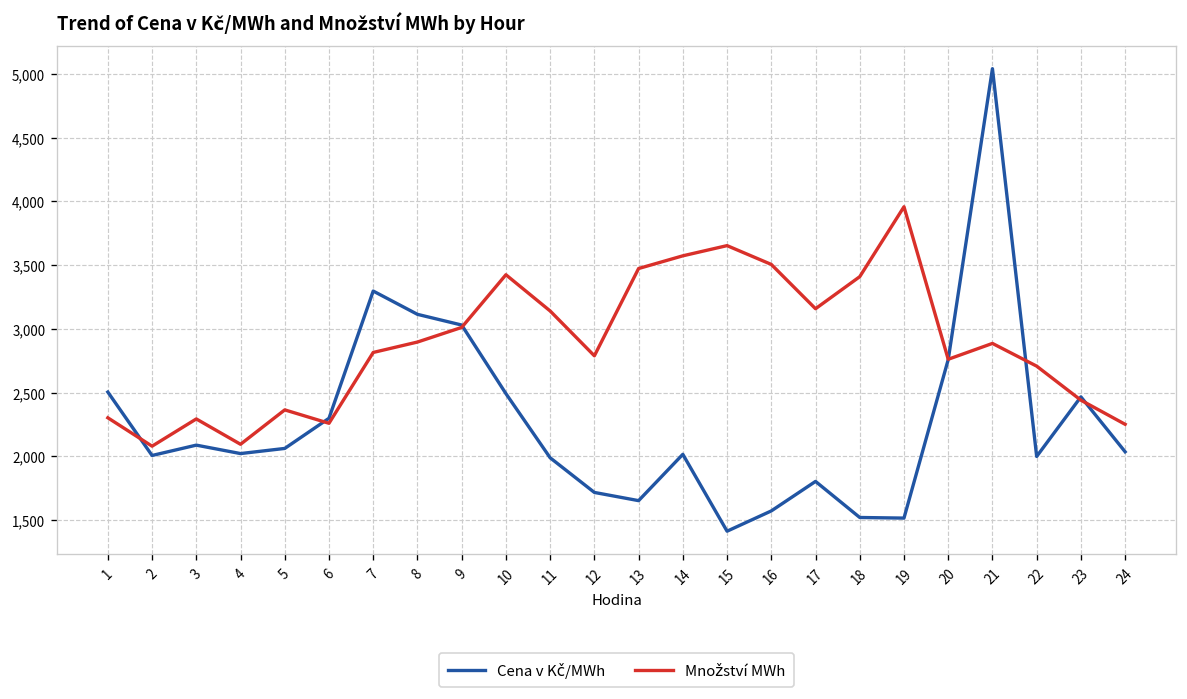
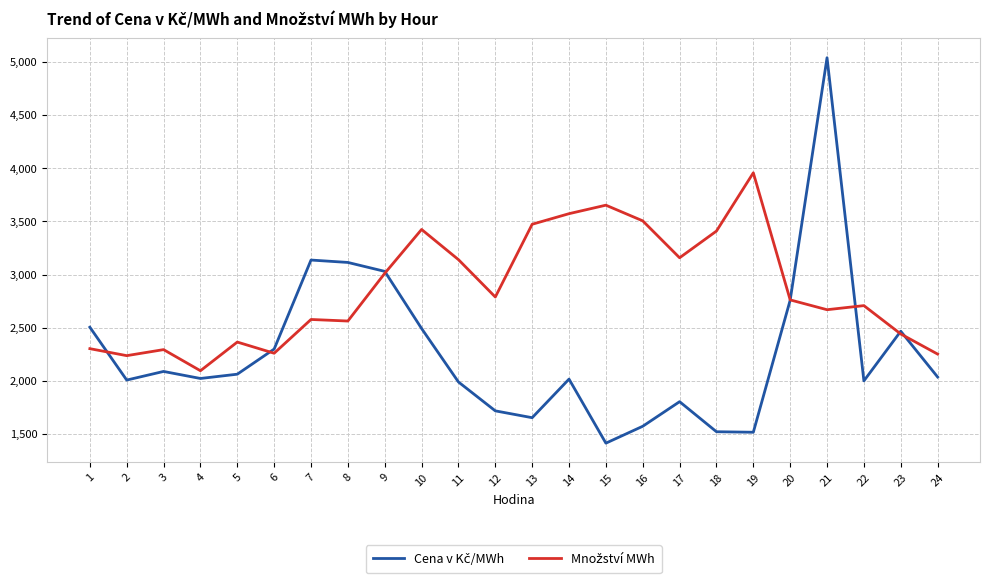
  {
    "Cena v Kč/MWh": {
      "1": "2,500",
      "2": "2,010",
      "3": "2,090",
      "4": "2,020",
      "5": "2,060",
      "6": "2,300",
-     "7": "3,300",
+     "7": "3,140",
      "8": "3,110",
      "10": "2,490",
      "11": "1,990",
      "12": "1,720",
      "13": "1,650",
      "14": "2,020",
      "15": "1,410",
      "16": "1,570",
      "17": "1,800",
      "18": "1,520",
      "19": "1,520",
      "21": "5,040",
      "22": "2,000",
      "23": "2,470",
      "24": "2,040"
    },
    "Množství MWh": {
      "1": "2,300",
-     "2": "2,080",
+     "2": "2,240",
      "3": "2,290",
      "4": "2,100",
      "5": "2,370",
      "6": "2,260",
-     "7": "2,820",
-     "8": "2,900",
+     "7": "2,580",
+     "8": "2,560",
      "10": "3,430",
      "11": "3,140",
      "12": "2,790",
      "13": "3,470",
      "14": "3,570",
      "15": "3,650",
      "16": "3,510",
      "17": "3,160",
      "18": "3,410",
      "19": "3,960",
-     "21": "2,890",
+     "21": "2,670",
      "22": "2,710",
      "23": "2,440",
      "24": "2,250"
    }
  }
